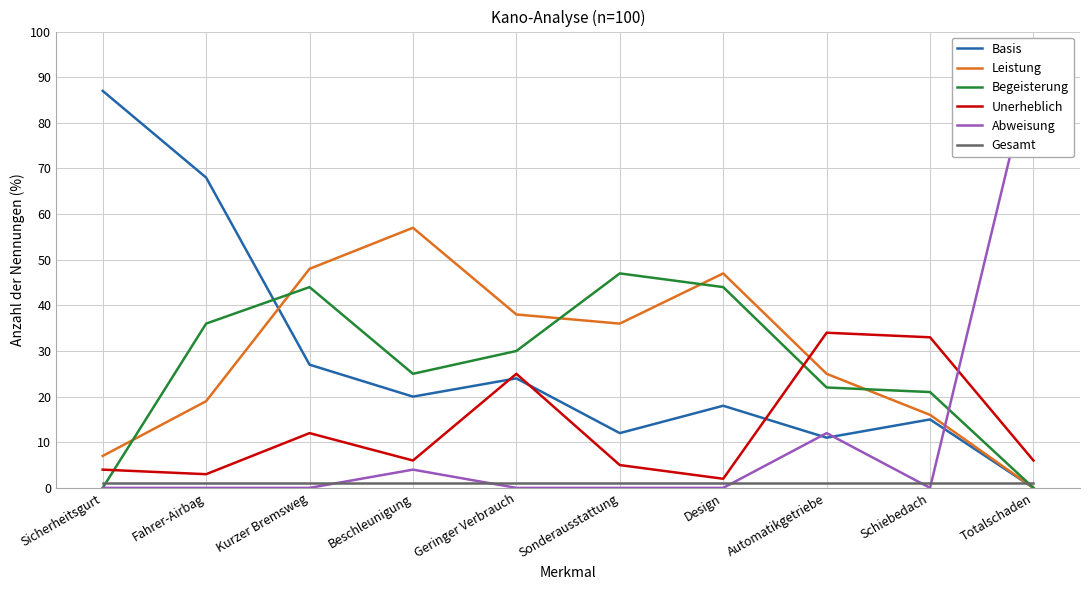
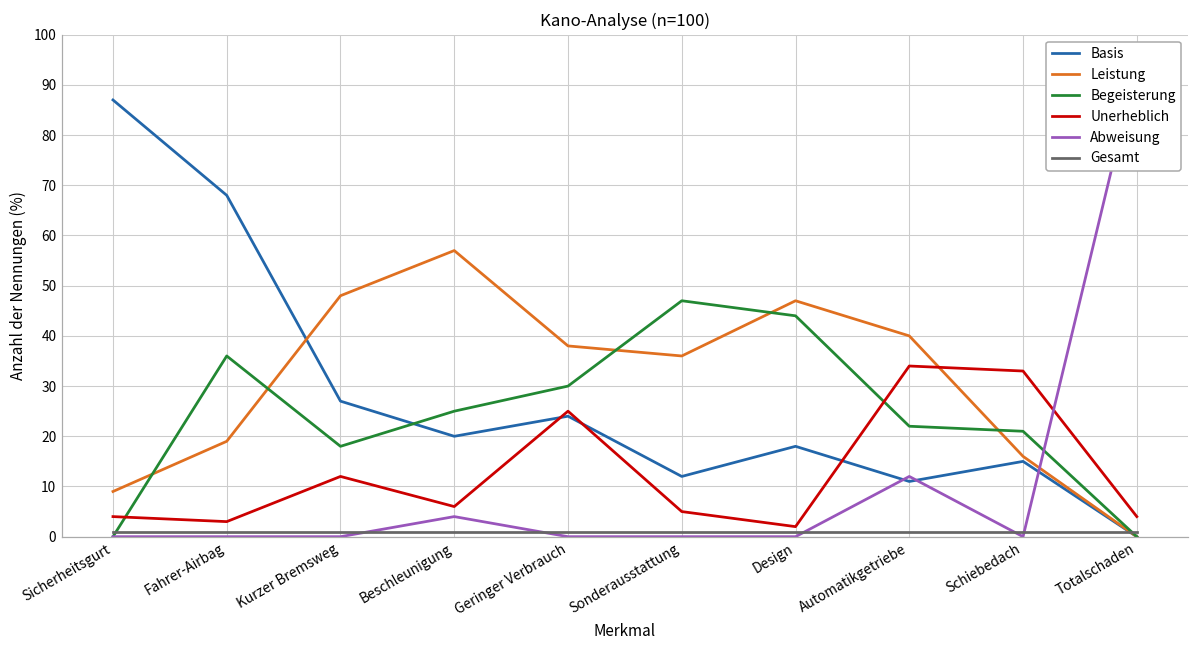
  {
    "Basis": {
      "Sicherheitsgurt": 87,
      "Fahrer-Airbag": 68,
      "Kurzer Bremsweg": 27,
      "Beschleunigung": 20,
      "Geringer Verbrauch": 24,
      "Sonderausstattung": 12,
      "Design": 18,
      "Automatikgetriebe": 11,
      "Schiebedach": 15
    },
    "Leistung": {
-     "Sicherheitsgurt": 7,
+     "Sicherheitsgurt": 9,
      "Fahrer-Airbag": 19,
      "Kurzer Bremsweg": 48,
      "Beschleunigung": 57,
      "Geringer Verbrauch": 38,
      "Sonderausstattung": 36,
      "Design": 47,
-     "Automatikgetriebe": 25,
+     "Automatikgetriebe": 40,
      "Schiebedach": 16
    },
    "Begeisterung": {
      "Fahrer-Airbag": 36,
-     "Kurzer Bremsweg": 44,
+     "Kurzer Bremsweg": 18,
      "Beschleunigung": 25,
      "Geringer Verbrauch": 30,
      "Sonderausstattung": 47,
      "Design": 44,
      "Automatikgetriebe": 22,
      "Schiebedach": 21
    },
    "Unerheblich": {
      "Sicherheitsgurt": 4,
      "Fahrer-Airbag": 3,
      "Kurzer Bremsweg": 12,
      "Beschleunigung": 6,
      "Geringer Verbrauch": 25,
      "Sonderausstattung": 5,
      "Design": 2,
      "Automatikgetriebe": 34,
      "Schiebedach": 33,
-     "Totalschaden": 6
+     "Totalschaden": 4
    },
    "Abweisung": {
      "Fahrer-Airbag": 0,
      "Kurzer Bremsweg": 0,
      "Beschleunigung": 4,
      "Geringer Verbrauch": 0,
      "Sonderausstattung": 0,
      "Design": 0,
      "Automatikgetriebe": 12,
      "Schiebedach": 0
    },
    "Gesamt": {
      "Sicherheitsgurt": 1,
      "Fahrer-Airbag": 1,
      "Kurzer Bremsweg": 1,
      "Beschleunigung": 1,
      "Geringer Verbrauch": 1,
      "Sonderausstattung": 1,
      "Design": 1,
      "Automatikgetriebe": 1,
      "Schiebedach": 1,
      "Totalschaden": 1
    }
  }
